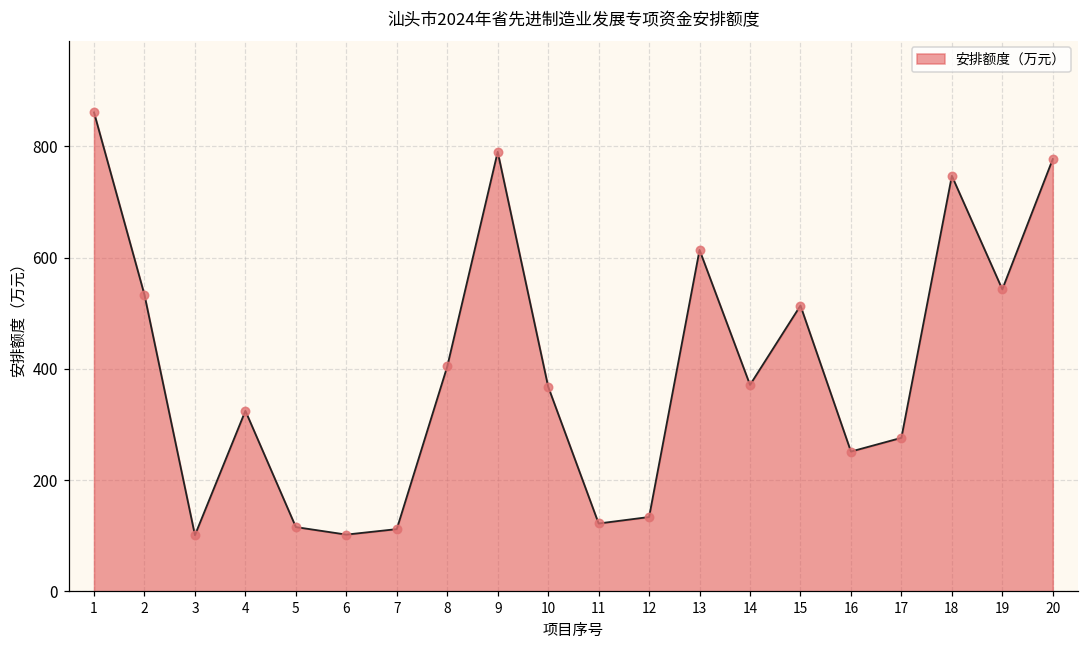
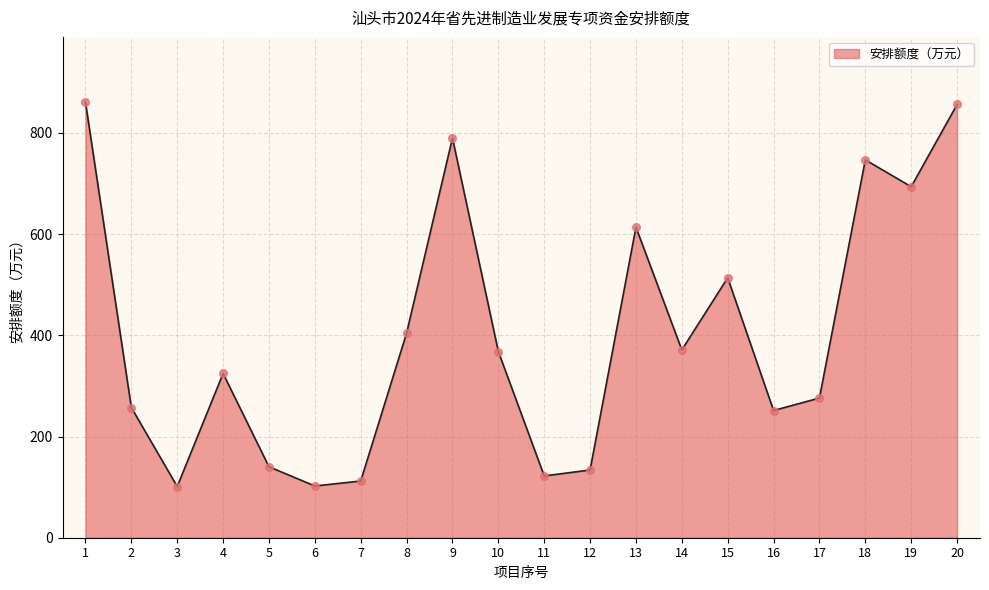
  {
    "1": 860,
-   "2": 530,
+   "2": 260,
    "3": 100,
    "4": 320,
-   "5": 120,
+   "5": 140,
    "6": 100,
    "7": 110,
    "8": 400,
    "9": 790,
    "10": 370,
    "11": 120,
    "12": 130,
    "13": 610,
    "14": 370,
    "15": 510,
    "16": 250,
    "17": 280,
    "18": 750,
-   "19": 540,
-   "20": 780
+   "19": 690,
+   "20": 860
  }
